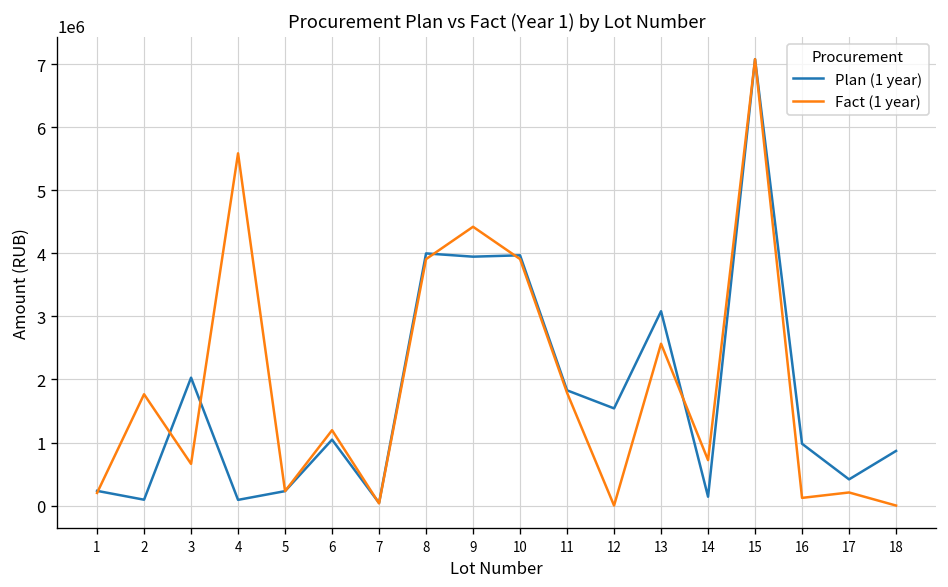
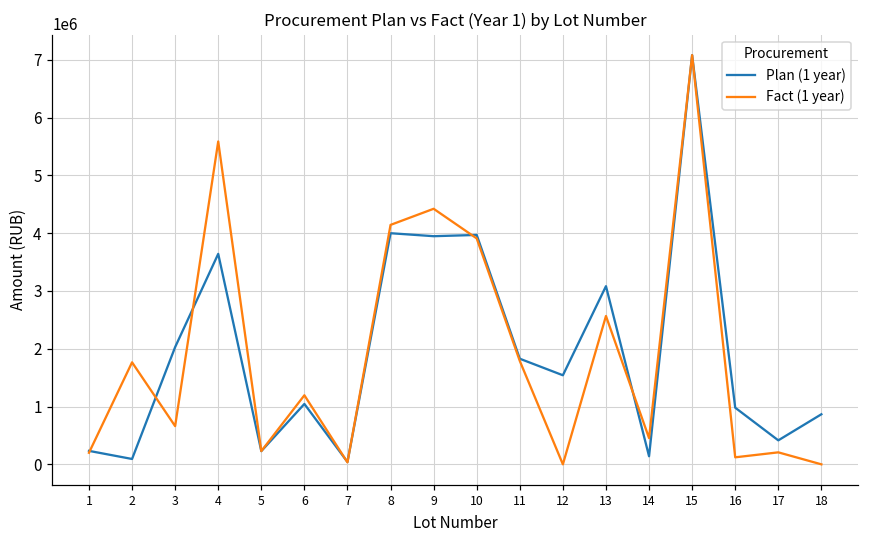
  {
    "Plan (1 year)": {
      "2": 100000,
      "3": 2000000,
-     "4": 100000,
+     "4": 3600000,
      "6": 1000000,
      "8": 4000000,
      "9": 3900000,
      "10": 4000000,
      "12": 1500000,
      "13": 3100000,
      "14": 100000,
      "16": 1000000,
      "17": 400000,
      "18": 900000
    },
    "Fact (1 year)": {
      "2": 1800000,
      "3": 700000,
      "4": 5600000,
      "6": 1200000,
-     "8": 3900000,
+     "8": 4100000,
      "9": 4400000,
      "10": 3900000,
      "12": 0,
      "13": 2600000,
-     "14": 700000,
+     "14": 500000,
      "16": 100000,
      "17": 200000,
      "18": 0
    }
  }
